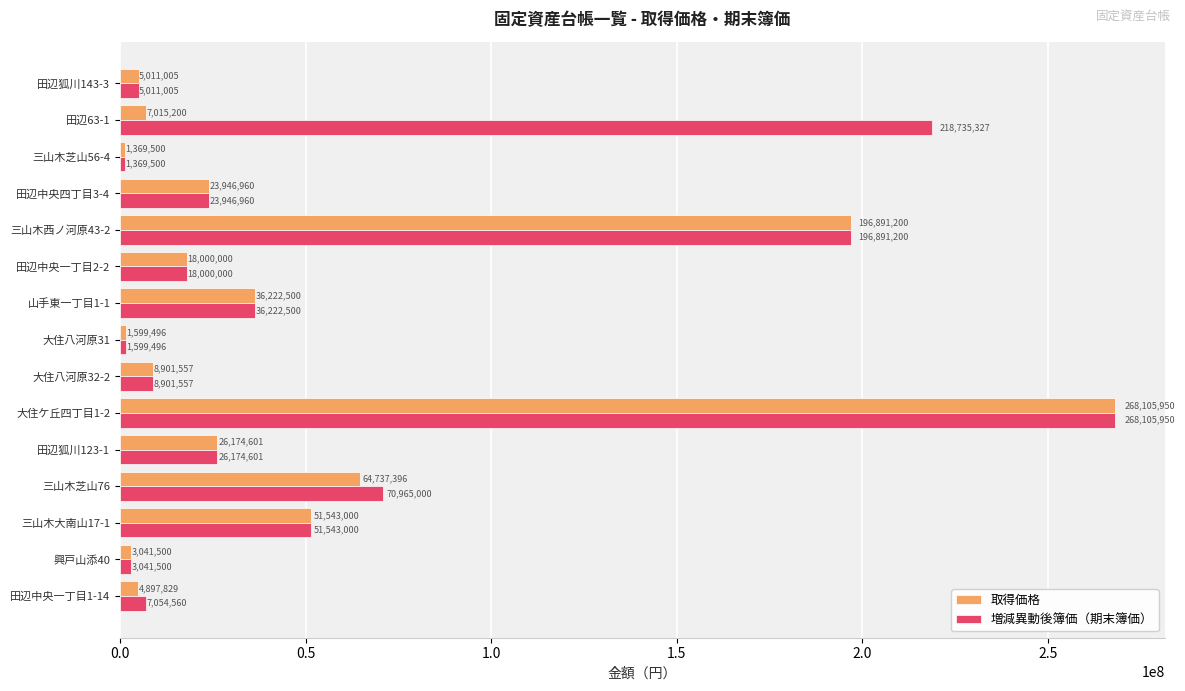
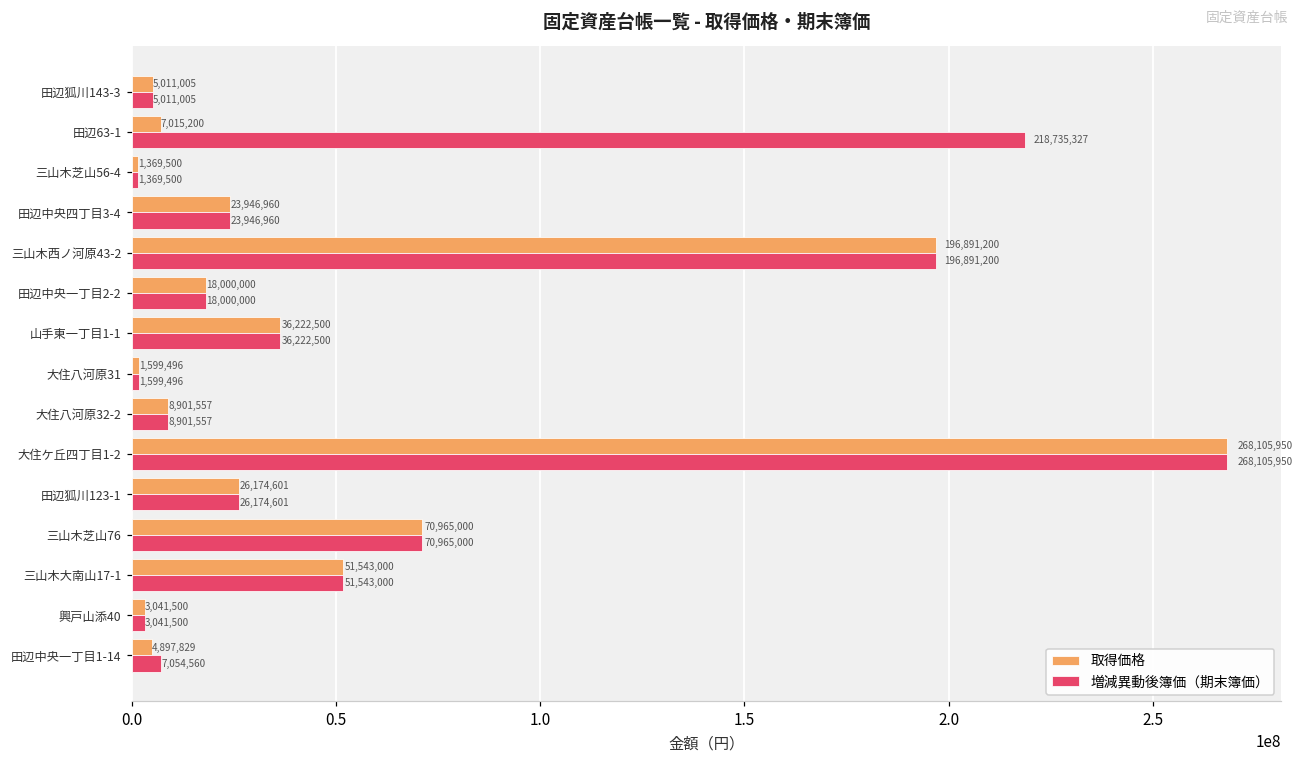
  {
    "取得価格": {
      "田辺狐川143-3": "5,011,005",
      "田辺63-1": "7,015,200",
      "三山木芝山56-4": "1,369,500",
      "田辺中央四丁目3-4": "23,946,960",
      "三山木西ノ河原43-2": "196,891,200",
      "田辺中央一丁目2-2": "18,000,000",
      "山手東一丁目1-1": "36,222,500",
      "大住八河原31": "1,599,496",
      "大住八河原32-2": "8,901,557",
      "大住ケ丘四丁目1-2": "268,105,950",
      "田辺狐川123-1": "26,174,601",
-     "三山木芝山76": "64,737,396",
+     "三山木芝山76": "70,965,000",
      "三山木大南山17-1": "51,543,000",
      "興戸山添40": "3,041,500",
      "田辺中央一丁目1-14": "4,897,829"
    },
    "増減異動後簿価（期末簿価）": {
      "田辺狐川143-3": "5,011,005",
      "田辺63-1": "218,735,327",
      "三山木芝山56-4": "1,369,500",
      "田辺中央四丁目3-4": "23,946,960",
      "三山木西ノ河原43-2": "196,891,200",
      "田辺中央一丁目2-2": "18,000,000",
      "山手東一丁目1-1": "36,222,500",
      "大住八河原31": "1,599,496",
      "大住八河原32-2": "8,901,557",
      "大住ケ丘四丁目1-2": "268,105,950",
      "田辺狐川123-1": "26,174,601",
      "三山木芝山76": "70,965,000",
      "三山木大南山17-1": "51,543,000",
      "興戸山添40": "3,041,500",
      "田辺中央一丁目1-14": "7,054,560"
    }
  }
